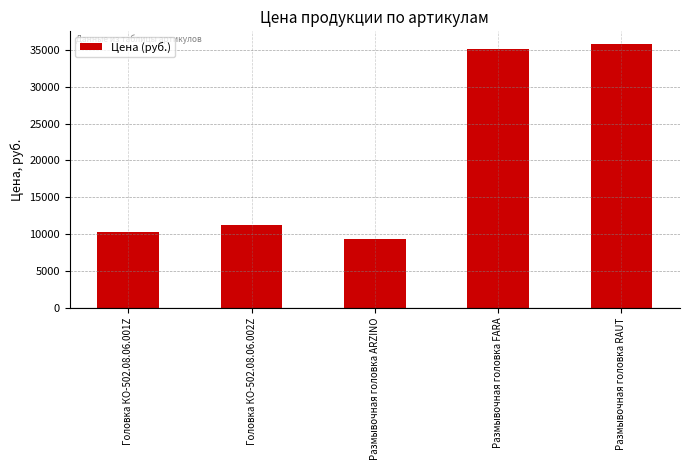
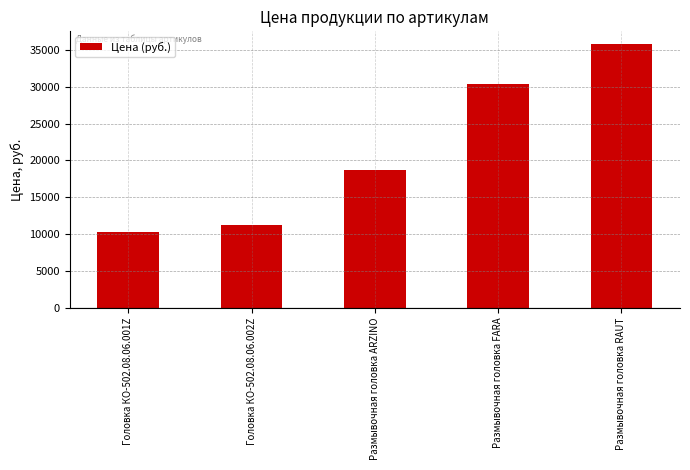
  {
    "Головка КО-502.08.06.001Z": 10000,
    "Головка КО-502.08.06.002Z": 11000,
-   "Размывочная головка ARZINO": 9000,
-   "Размывочная головка FARA": 35000,
+   "Размывочная головка ARZINO": 19000,
+   "Размывочная головка FARA": 30000,
    "Размывочная головка RAUT": 36000
  }
